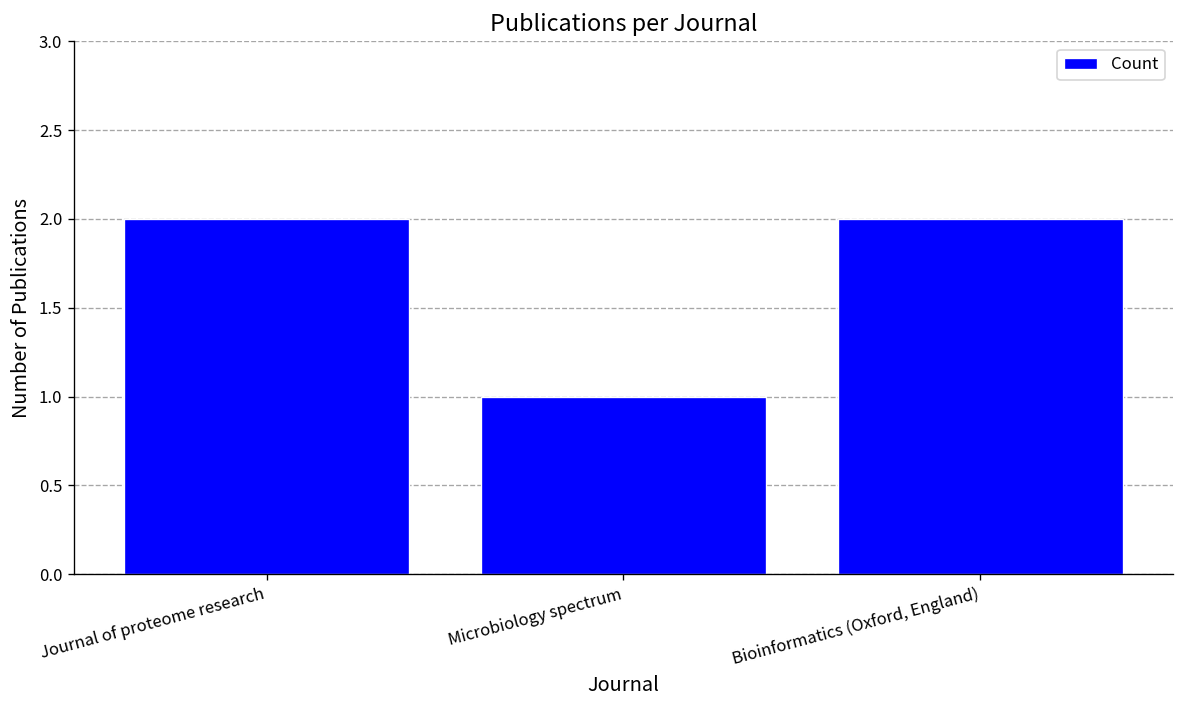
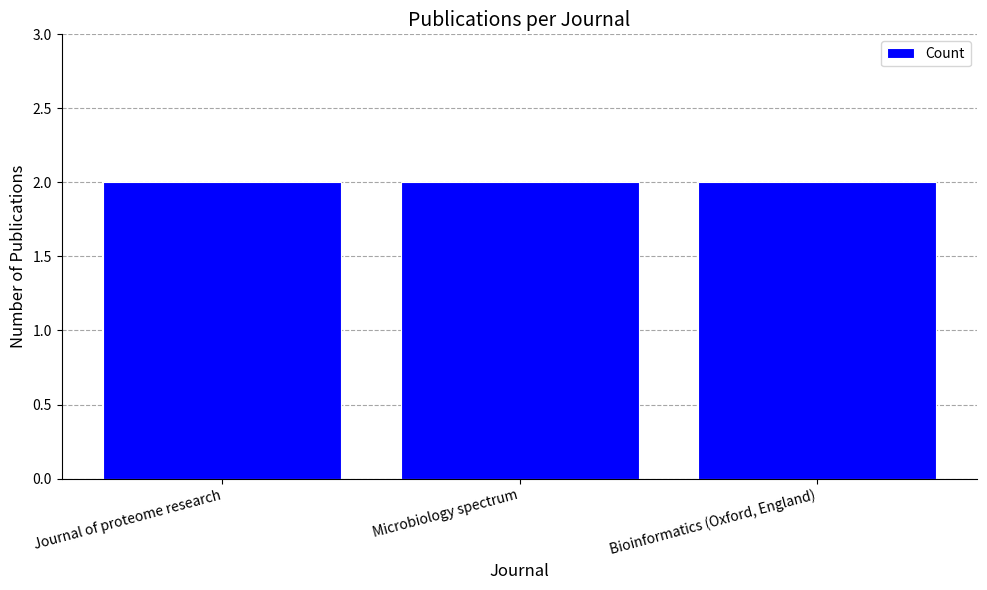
  {
    "Journal of proteome research": 2,
-   "Microbiology spectrum": 1,
+   "Microbiology spectrum": 2,
    "Bioinformatics (Oxford, England)": 2
  }
